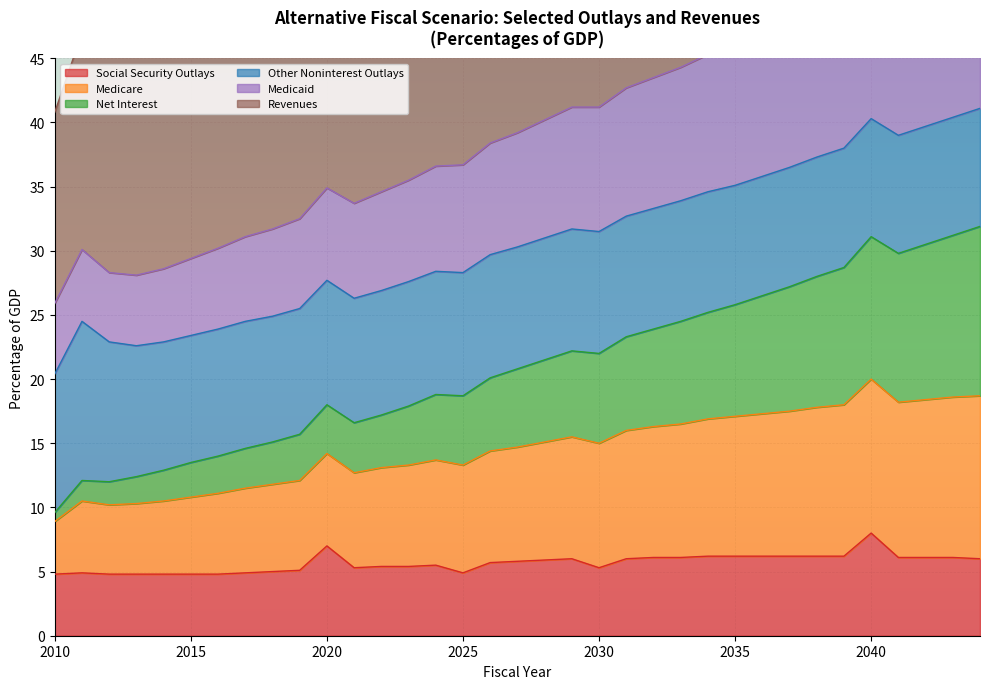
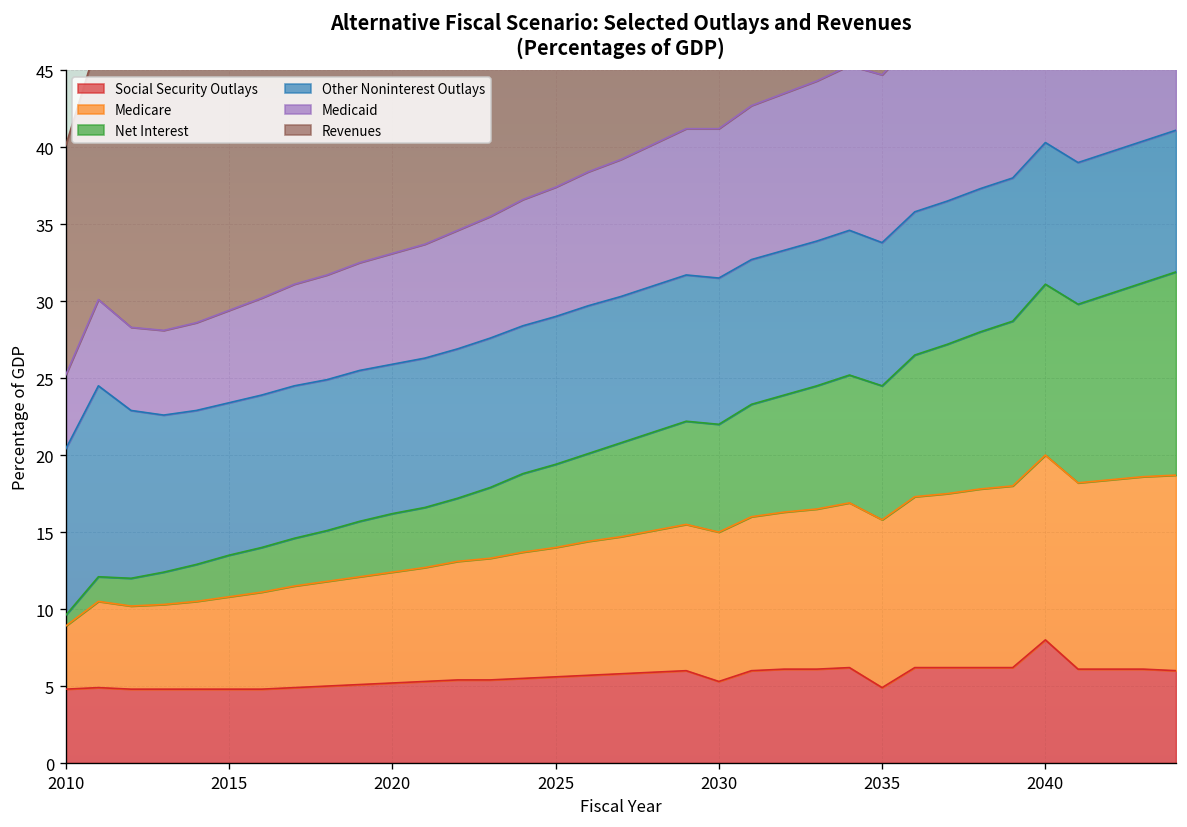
  {
    "Social Security Outlays": {
      "2010": 4.8,
      "2015": 4.8,
-     "2020": 7.0,
-     "2025": 4.9,
+     "2020": 5.2,
+     "2025": 5.6,
      "2030": 5.3,
-     "2035": 6.2,
+     "2035": 4.9,
      "2040": 8.0
    },
    "Medicare": {
      "2010": 4.1,
      "2015": 6.0,
      "2020": 7.2,
      "2025": 8.4,
      "2030": 9.7,
      "2035": 10.9,
      "2040": 12.0
    },
    "Net Interest": {
      "2010": 0.7,
      "2015": 2.7,
      "2020": 3.8,
      "2025": 5.4,
      "2030": 7.0,
      "2035": 8.7,
      "2040": 11.1
    },
    "Other Noninterest Outlays": {
      "2010": 10.8,
      "2015": 9.9,
      "2020": 9.7,
      "2025": 9.6,
      "2030": 9.5,
      "2035": 9.3,
      "2040": 9.2
    },
    "Medicaid": {
-     "2010": 5.5,
+     "2010": 4.8,
      "2015": 6.0,
      "2020": 7.2,
      "2025": 8.4,
      "2030": 9.7
    },
    "Revenues": {
      "2010": 14.9
    }
  }
